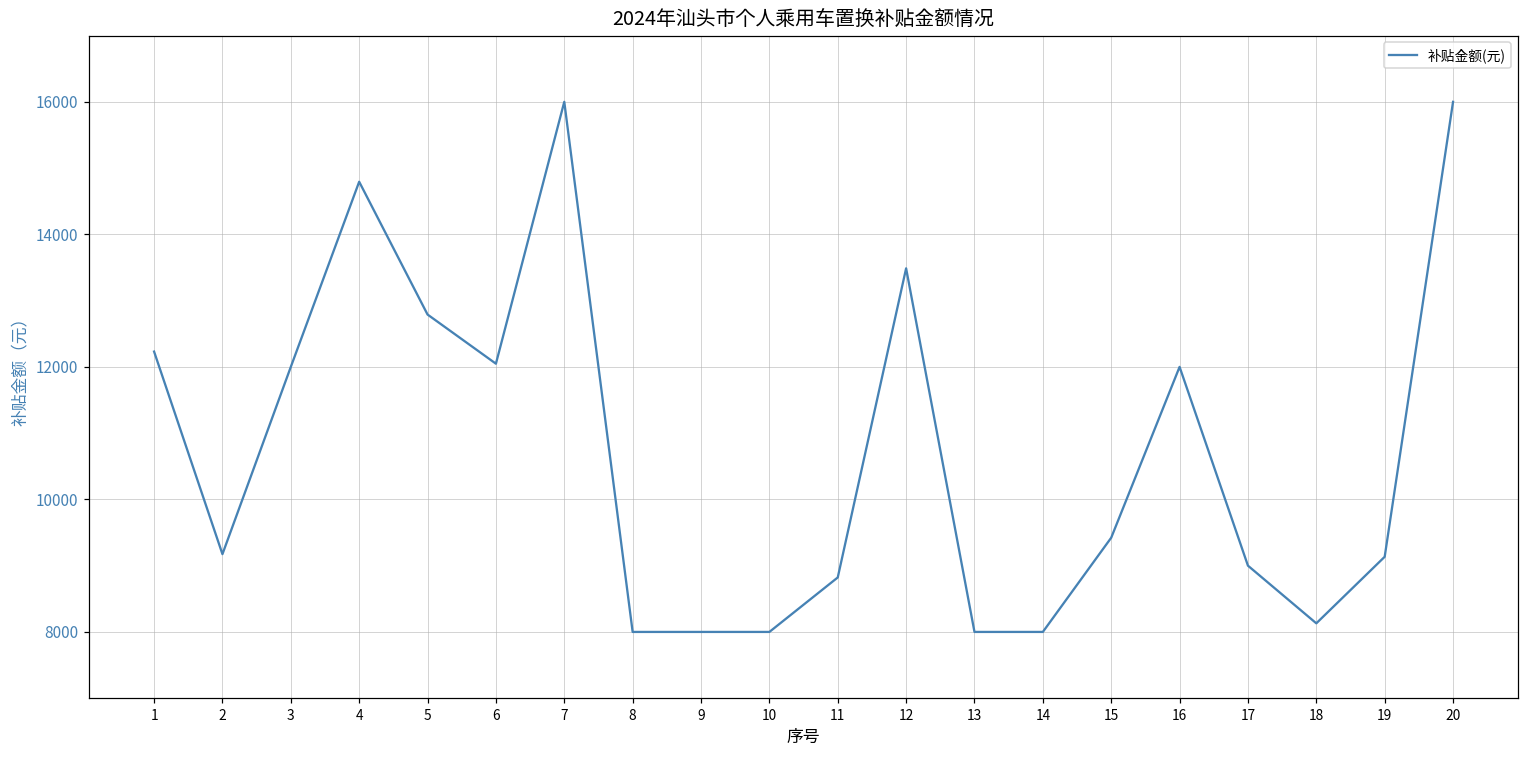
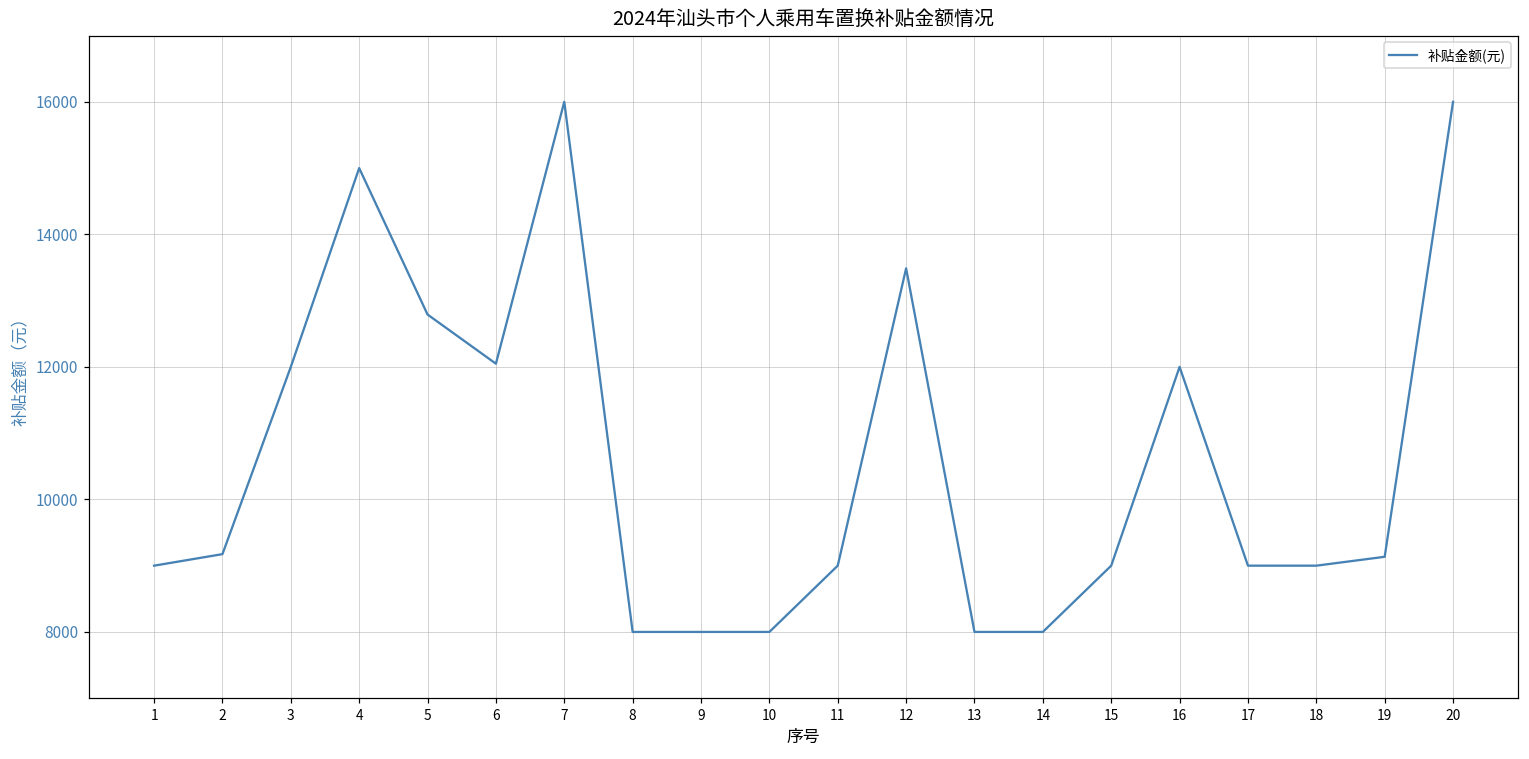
  {
-   "1": 12200,
+   "1": 9000,
    "2": 9200,
    "3": 12000,
-   "4": 14800,
+   "4": 15000,
    "5": 12800,
    "6": 12000,
    "7": 16000,
    "8": 8000,
    "9": 8000,
    "10": 8000,
-   "11": 8800,
+   "11": 9000,
    "12": 13500,
    "13": 8000,
    "14": 8000,
-   "15": 9400,
+   "15": 9000,
    "16": 12000,
    "17": 9000,
-   "18": 8100,
+   "18": 9000,
    "19": 9100,
    "20": 16000
  }
